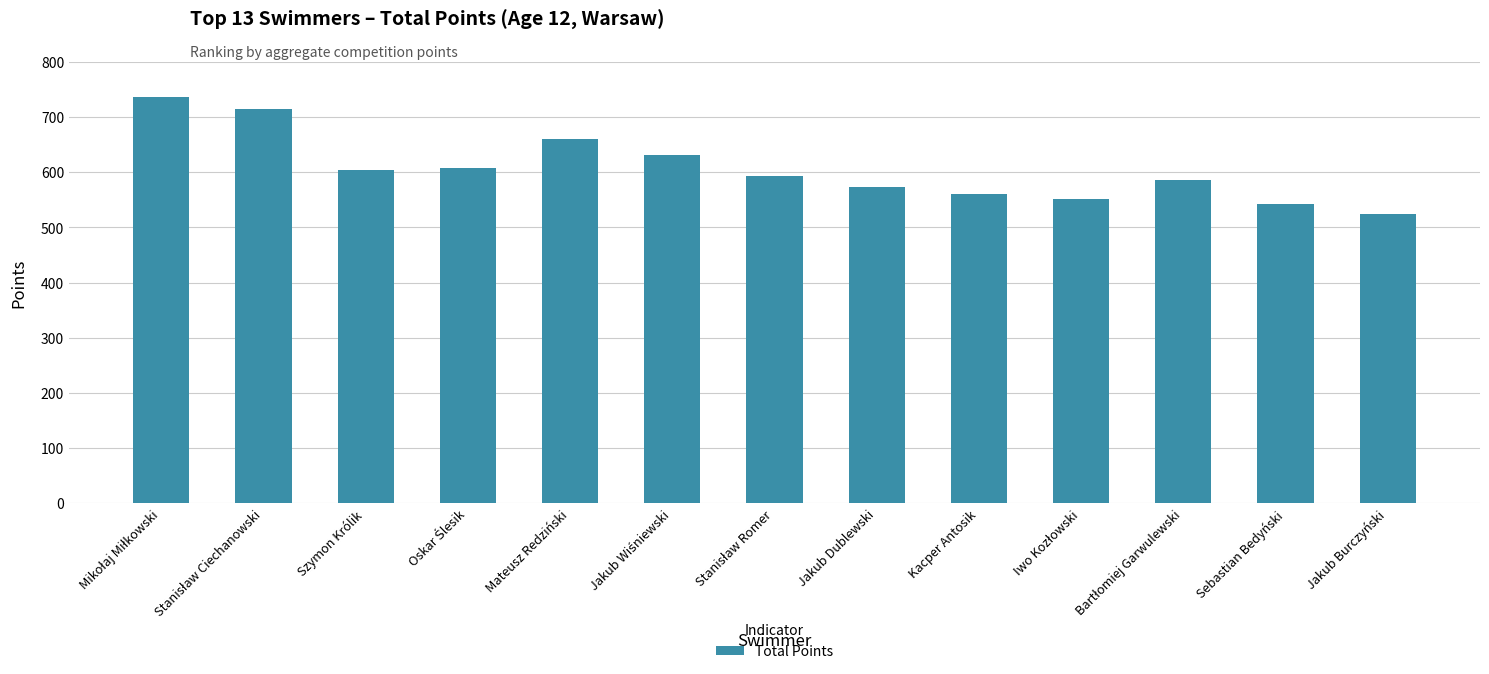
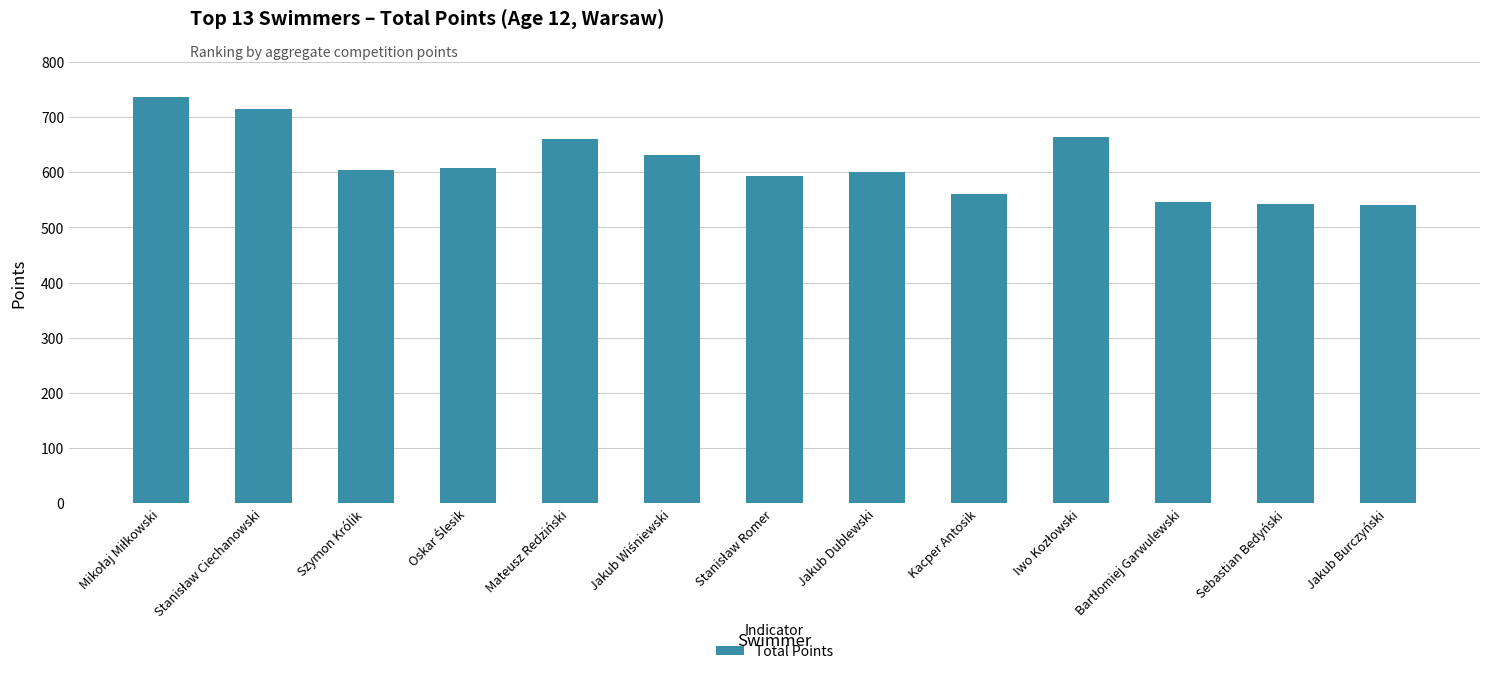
  {
    "Mikołaj Miłkowski": 740,
    "Stanisław Ciechanowski": 710,
    "Szymon Królik": 600,
    "Oskar Ślesik": 610,
    "Mateusz Redziński": 660,
    "Jakub Wiśniewski": 630,
    "Stanisław Romer": 590,
-   "Jakub Dublewski": 570,
+   "Jakub Dublewski": 600,
    "Kacper Antosik": 560,
-   "Iwo Kozłowski": 550,
-   "Bartłomiej Garwulewski": 590,
+   "Iwo Kozłowski": 660,
+   "Bartłomiej Garwulewski": 550,
    "Sebastian Bedyński": 540,
-   "Jakub Burczyński": 530
+   "Jakub Burczyński": 540
  }
